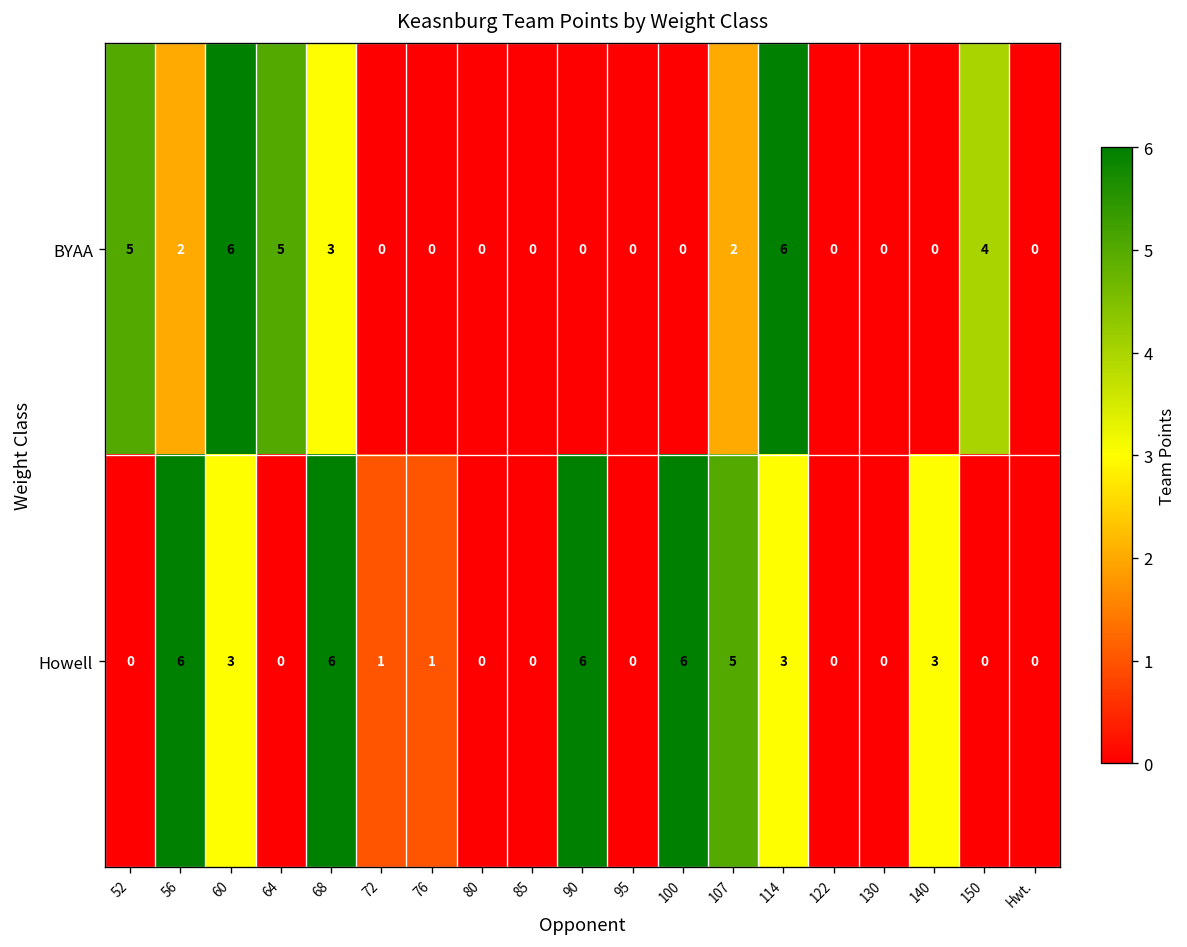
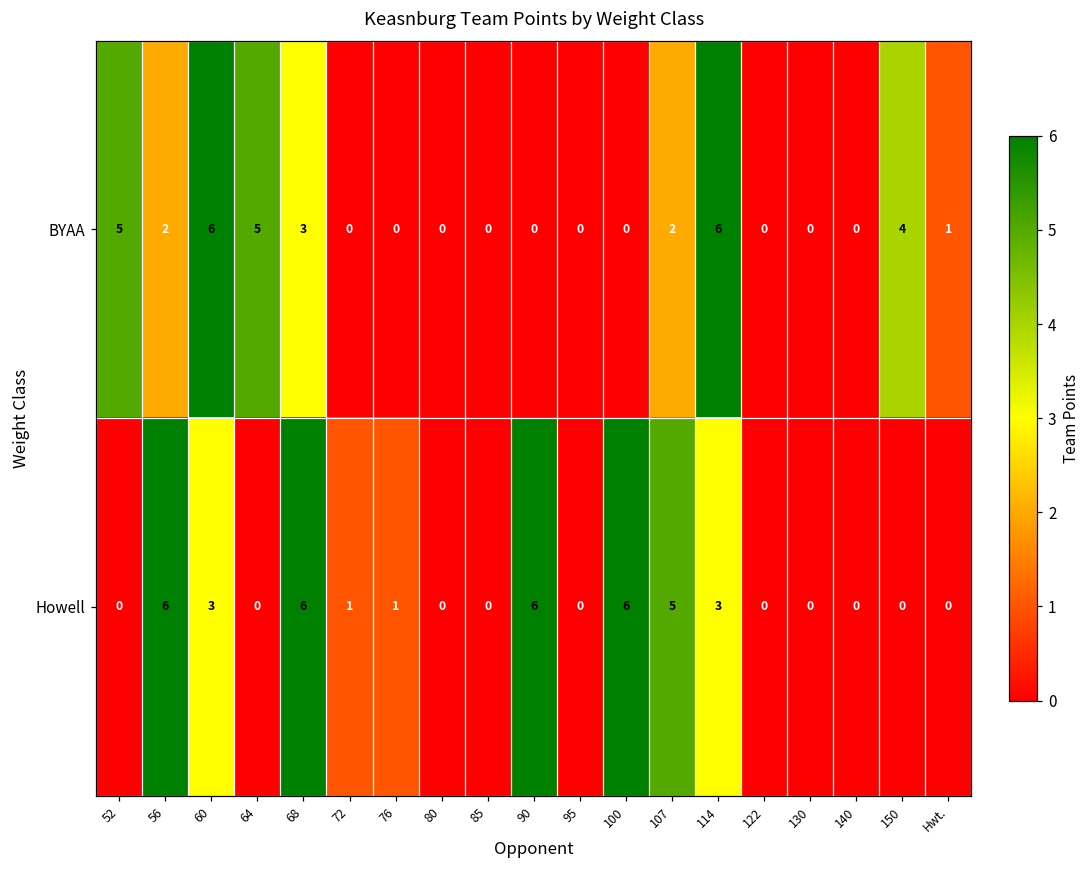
  {
    "BYAA": {
      "52": 5,
      "56": 2,
      "60": 6,
      "64": 5,
      "68": 3,
      "72": 0,
      "76": 0,
      "80": 0,
      "85": 0,
      "90": 0,
      "95": 0,
      "100": 0,
      "107": 2,
      "114": 6,
      "122": 0,
      "130": 0,
      "140": 0,
      "150": 4,
-     "Hwt.": 0
+     "Hwt.": 1
    },
    "Howell": {
      "52": 0,
      "56": 6,
      "60": 3,
      "64": 0,
      "68": 6,
      "72": 1,
      "76": 1,
      "80": 0,
      "85": 0,
      "90": 6,
      "95": 0,
      "100": 6,
      "107": 5,
      "114": 3,
      "122": 0,
      "130": 0,
-     "140": 3,
+     "140": 0,
      "150": 0,
      "Hwt.": 0
    }
  }
